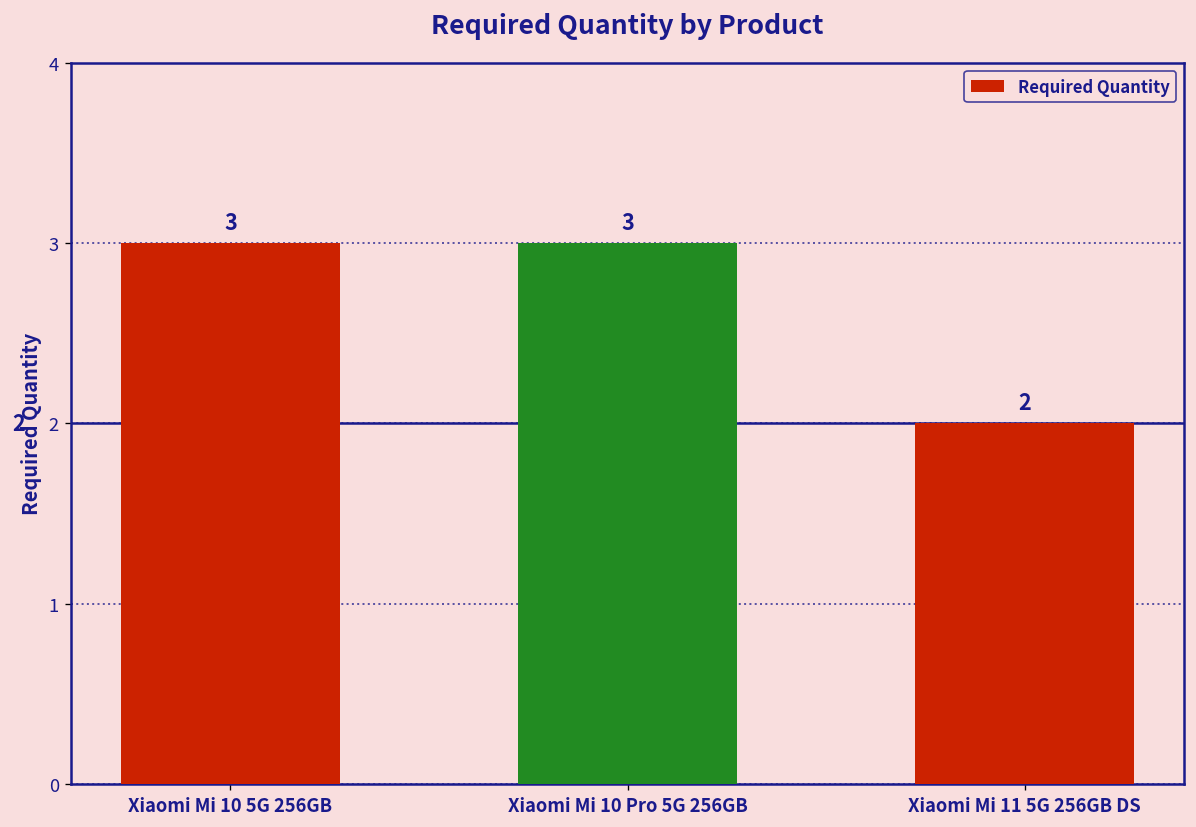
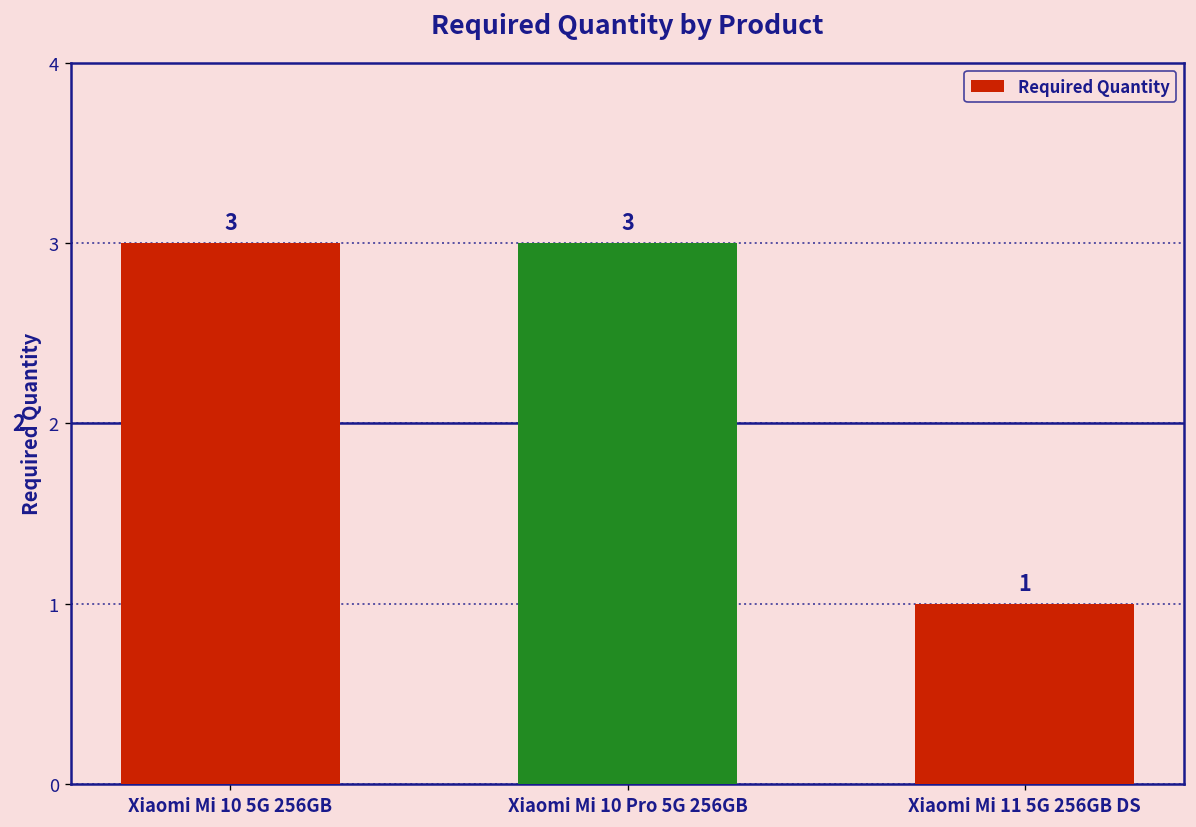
  {
    "Xiaomi Mi 10 5G 256GB": 3,
    "Xiaomi Mi 10 Pro 5G 256GB": 3,
-   "Xiaomi Mi 11 5G 256GB DS": 2
+   "Xiaomi Mi 11 5G 256GB DS": 1
  }
